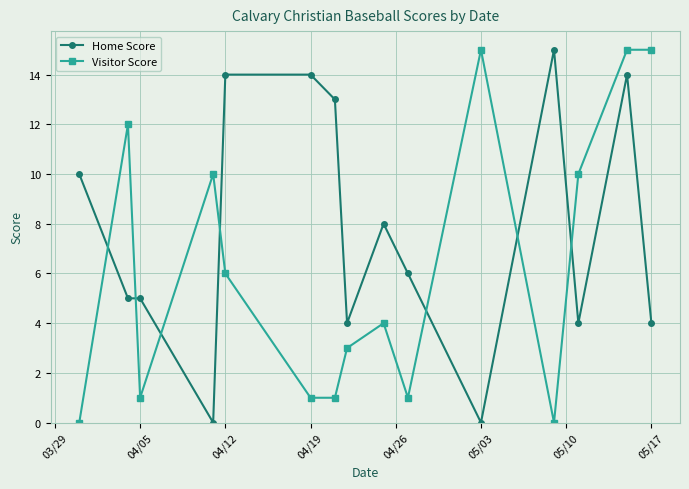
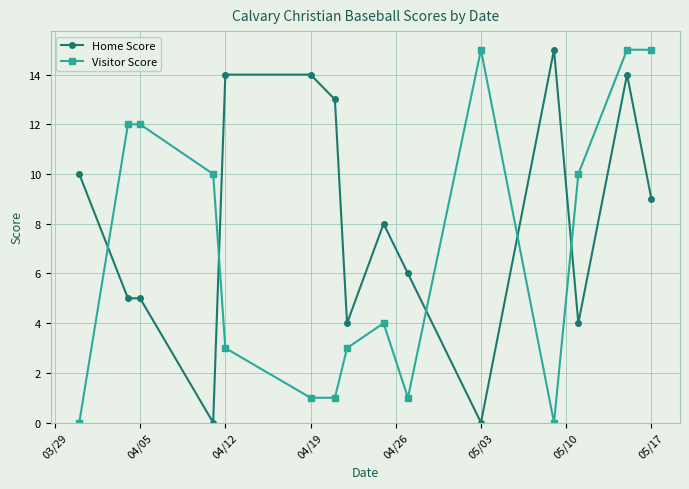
  {
    "Home Score": {
      "04/05": 5,
      "04/12": 14,
      "04/19": 14,
      "05/03": 0,
-     "05/17": 4
+     "05/17": 9
    },
    "Visitor Score": {
-     "04/05": 1,
-     "04/12": 6,
+     "04/05": 12,
+     "04/12": 3,
      "04/19": 1,
      "05/03": 15,
      "05/17": 15
    }
  }
